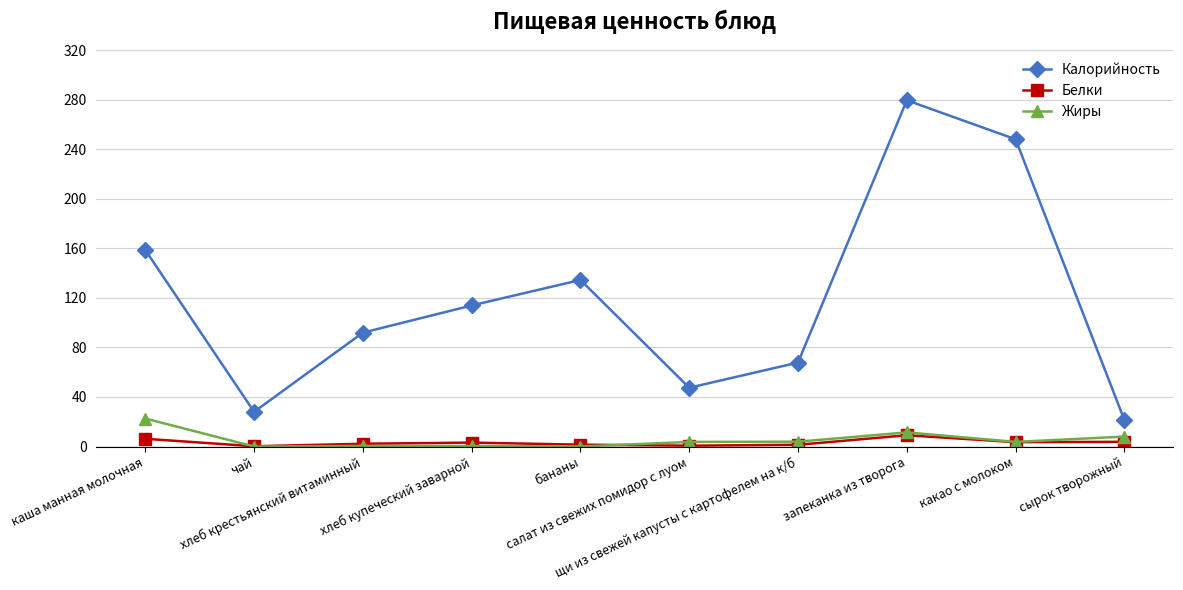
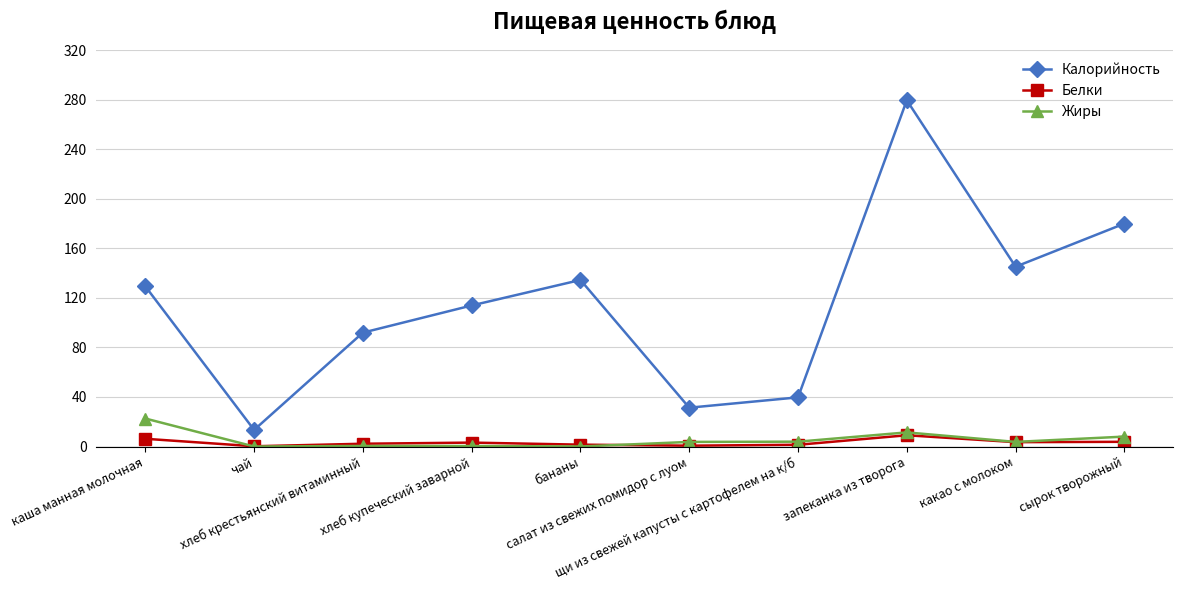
  {
    "Калорийность": {
-     "каша манная молочная": 159,
-     "чай": 28,
+     "каша манная молочная": 129,
+     "чай": 13,
      "хлеб крестьянский витаминный": 92,
      "хлеб купеческий заварной": 114,
      "бананы": 135,
-     "салат из свежих помидор с луом": 47,
-     "щи из свежей капусты с картофелем на к/б": 68,
+     "салат из свежих помидор с луом": 31,
+     "щи из свежей капусты с картофелем на к/б": 40,
      "запеканка из творога": 280,
-     "какао с молоком": 248,
-     "сырок творожный": 21
+     "какао с молоком": 145,
+     "сырок творожный": 180
    },
    "Белки": {
      "каша манная молочная": 6,
      "хлеб купеческий заварной": 3,
      "салат из свежих помидор с луом": 1,
      "щи из свежей капусты с картофелем на к/б": 1,
      "запеканка из творога": 9,
      "сырок творожный": 4
    },
    "Жиры": {
      "каша манная молочная": 23,
      "хлеб купеческий заварной": 0,
      "салат из свежих помидор с луом": 4,
      "щи из свежей капусты с картофелем на к/б": 4,
      "запеканка из творога": 11,
      "сырок творожный": 8
    }
  }
